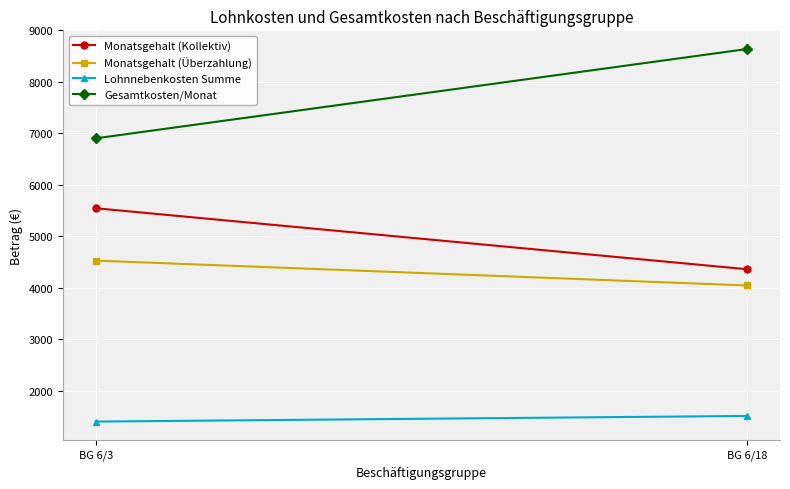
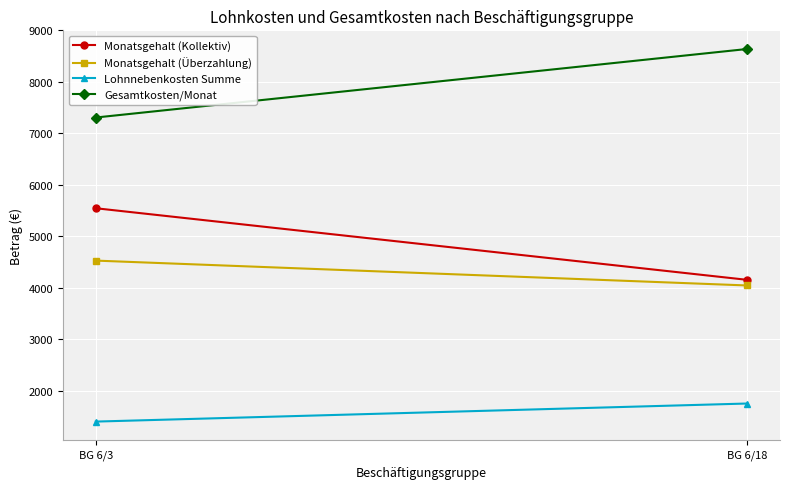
  {
    "Monatsgehalt (Kollektiv)": {
      "BG 6/3": 5500,
-     "BG 6/18": 4400
+     "BG 6/18": 4200
    },
    "Monatsgehalt (Überzahlung)": {
      "BG 6/3": 4500,
      "BG 6/18": 4000
    },
    "Lohnnebenkosten Summe": {
      "BG 6/3": 1400,
-     "BG 6/18": 1500
+     "BG 6/18": 1700
    },
    "Gesamtkosten/Monat": {
-     "BG 6/3": 6900,
+     "BG 6/3": 7300,
      "BG 6/18": 8600
    }
  }
